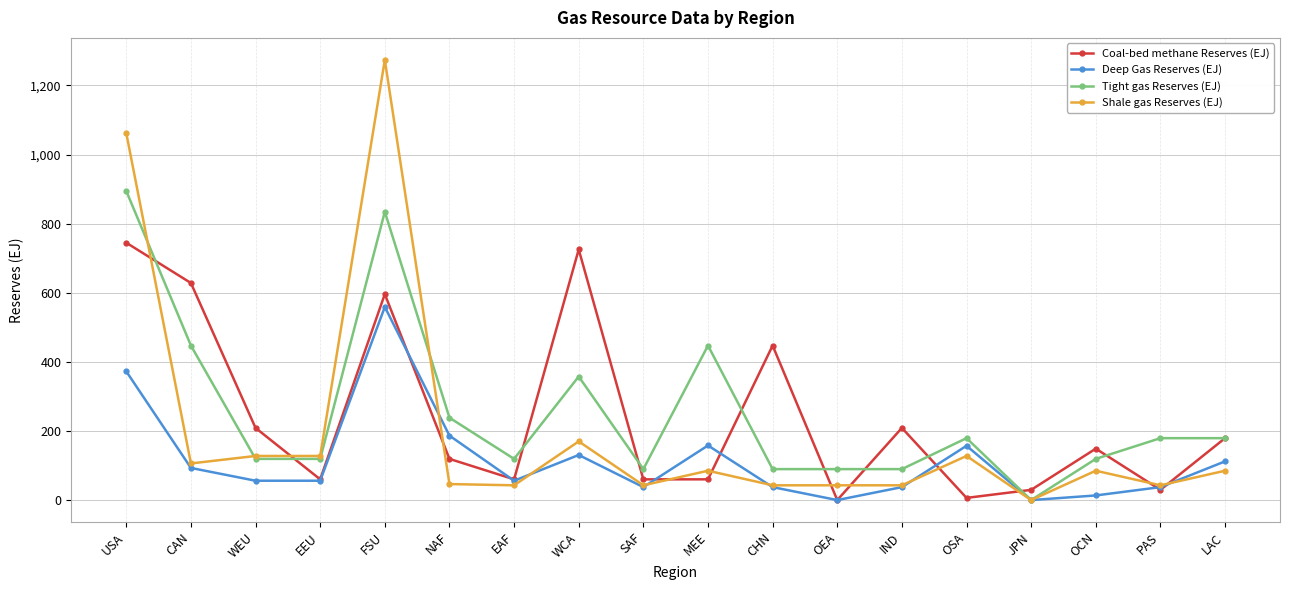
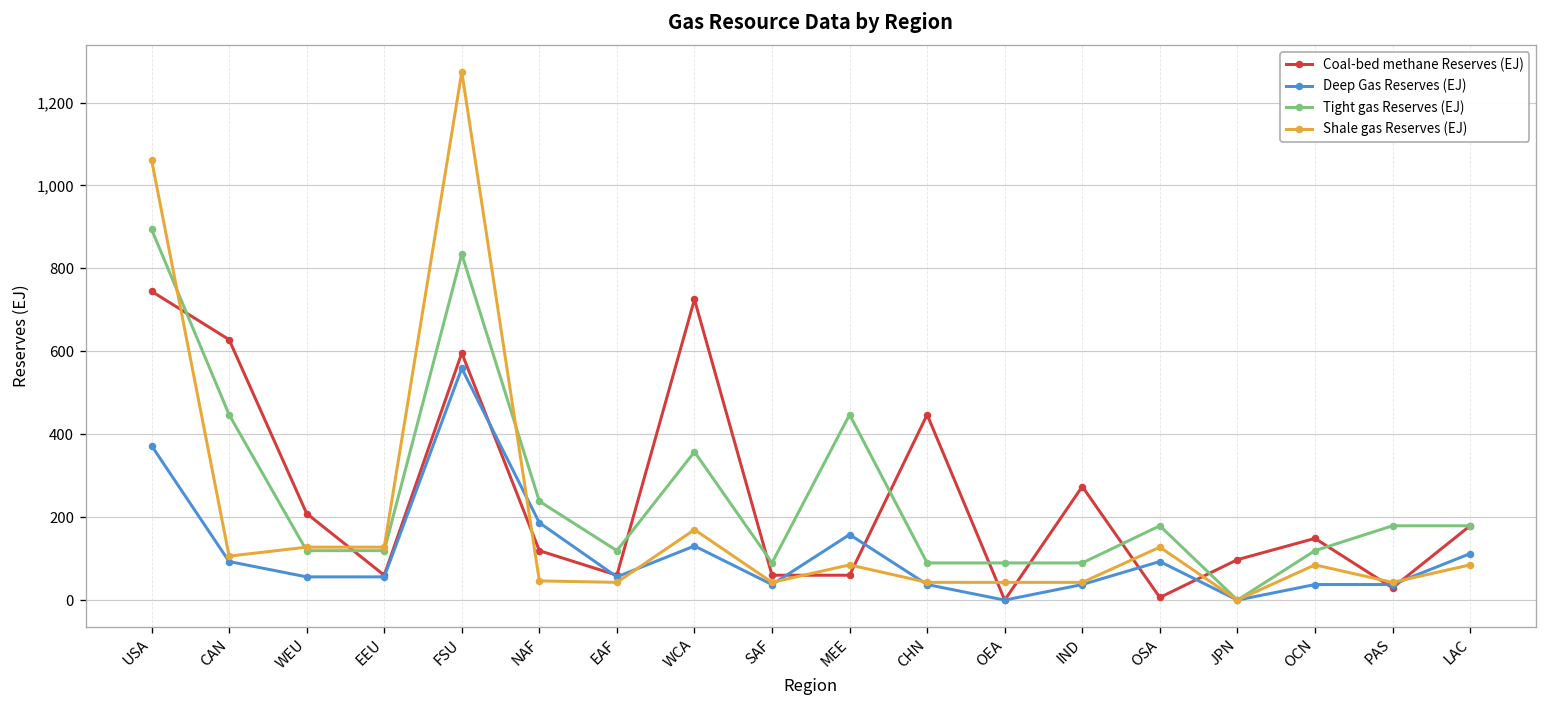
  {
    "Coal-bed methane Reserves (EJ)": {
      "USA": "740",
      "CAN": "630",
      "WEU": "210",
      "FSU": "600",
      "NAF": "120",
      "WCA": "730",
      "SAF": "60",
      "MEE": "60",
      "CHN": "450",
-     "IND": "210",
+     "IND": "270",
      "OSA": "10",
-     "JPN": "30",
+     "JPN": "100",
      "OCN": "150",
      "PAS": "30"
    },
    "Deep Gas Reserves (EJ)": {
      "USA": "370",
      "CAN": "90",
      "WEU": "60",
      "FSU": "560",
      "NAF": "190",
      "WCA": "130",
      "MEE": "160",
-     "OSA": "160",
-     "OCN": "10",
+     "OSA": "90",
+     "OCN": "40",
      "LAC": "110"
    },
    "Tight gas Reserves (EJ)": {
      "USA": "890",
      "CAN": "450",
      "WEU": "120",
      "EEU": "120",
      "FSU": "830",
      "NAF": "240",
      "EAF": "120",
      "WCA": "360",
      "SAF": "90",
      "MEE": "450",
      "CHN": "90",
      "OEA": "90",
      "IND": "90",
      "OSA": "180",
      "OCN": "120",
      "PAS": "180"
    },
    "Shale gas Reserves (EJ)": {
      "USA": "1,060",
      "CAN": "110",
      "WEU": "130",
      "EEU": "130",
      "FSU": "1,270",
      "NAF": "50",
      "EAF": "40",
      "WCA": "170",
      "MEE": "80",
      "OEA": "40",
      "OSA": "130",
      "OCN": "80",
      "LAC": "80"
    }
  }
